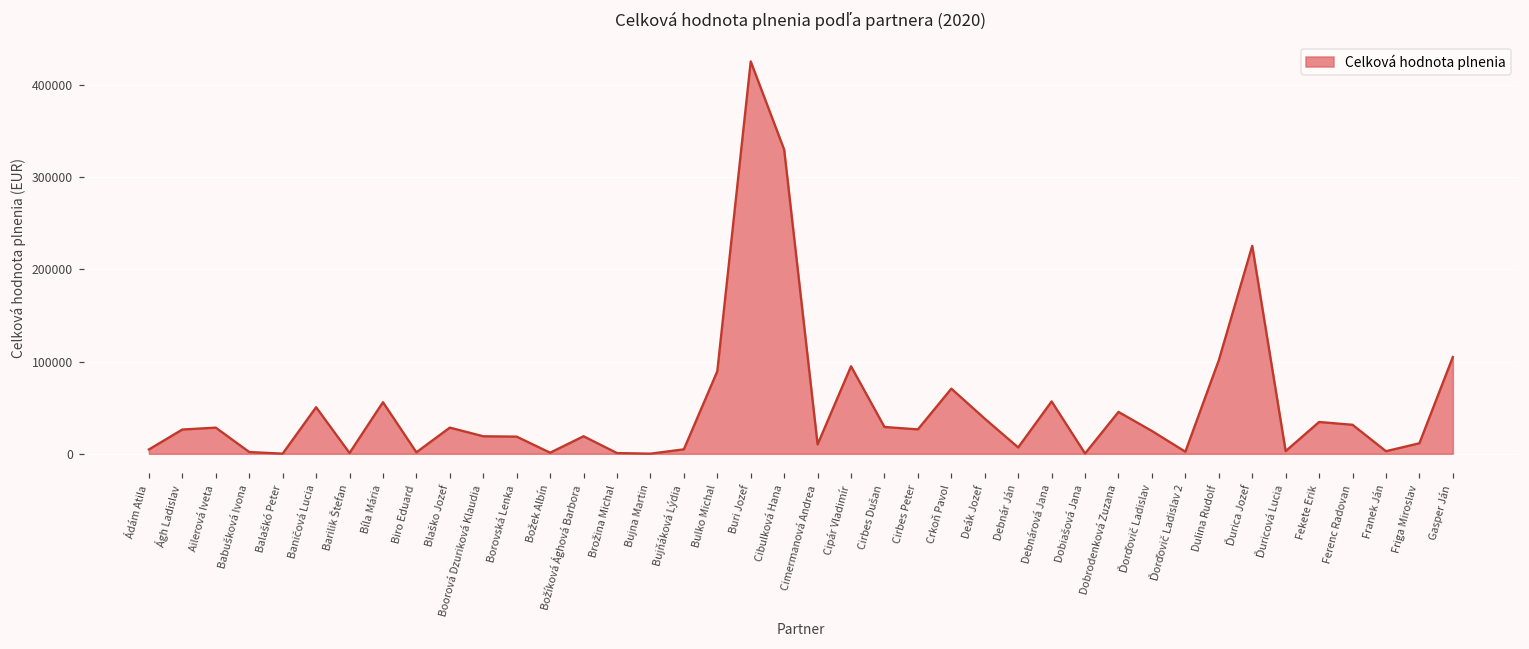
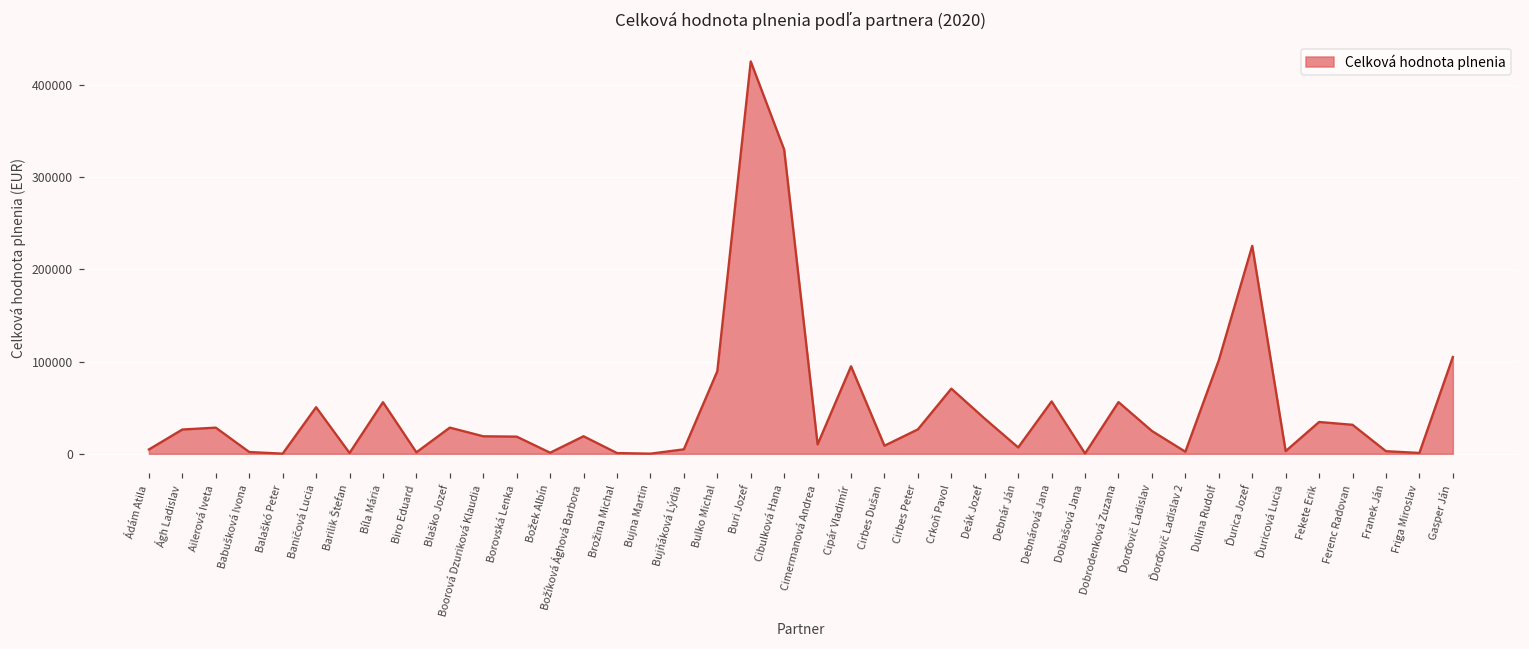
  {
    "Ádám Atila": 0,
    "Ágh Ladislav": 30000,
    "Ailerová Iveta": 30000,
    "Babušková Ivona": 0,
    "Balaškó Peter": 0,
    "Baničová Lucia": 50000,
    "Barilik Štefan": 0,
    "Bíla Mária": 60000,
    "Biro Eduard": 0,
    "Blaško Jozef": 30000,
    "Boorová Dzuriková Klaudia": 20000,
    "Borovská Lenka": 20000,
    "Božek Albín": 0,
    "Božíková Ághová Barbora": 20000,
    "Brožina Michal": 0,
    "Bujna Martin": 0,
    "Bujňáková Lýdia": 0,
    "Bulko Michal": 90000,
    "Buri Jozef": 430000,
    "Cibulková Hana": 330000,
    "Cimermanová Andrea": 10000,
    "Cipár Vladimír": 90000,
-   "Cirbes Dušan": 30000,
+   "Cirbes Dušan": 10000,
    "Cirbes Peter": 30000,
    "Crkoň Pavol": 70000,
    "Deák Jozef": 40000,
    "Debnár Ján": 10000,
    "Debnárová Jana": 60000,
    "Dobiašová Jana": 0,
-   "Dobrodenková Zuzana": 50000,
+   "Dobrodenková Zuzana": 60000,
    "Ďorďovič Ladislav": 20000,
    "Ďorďovič Ladislav 2": 0,
    "Dulina Rudolf": 100000,
    "Ďurica Jozef": 230000,
    "Ďuricová Lucia": 0,
    "Fekete Erik": 30000,
    "Ferenc Radovan": 30000,
    "Franek Ján": 0,
-   "Friga Miroslav": 10000,
+   "Friga Miroslav": 0,
    "Gasper Ján": 100000
  }
